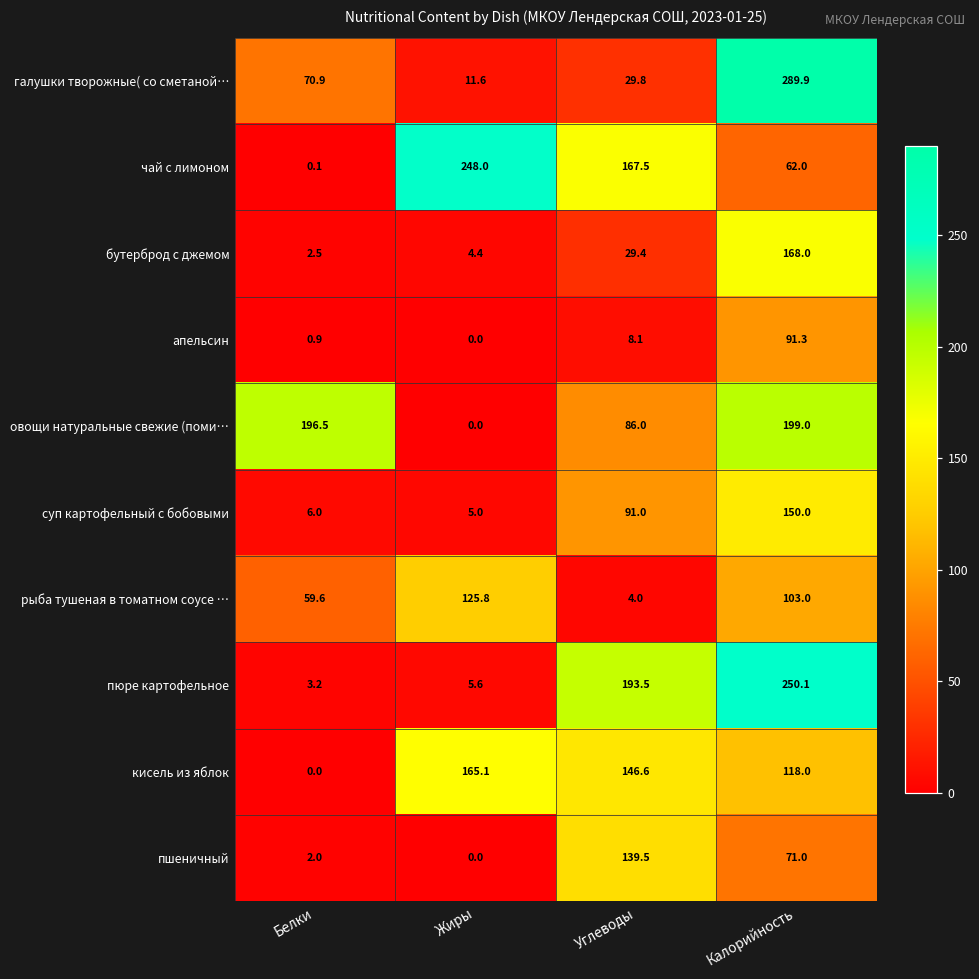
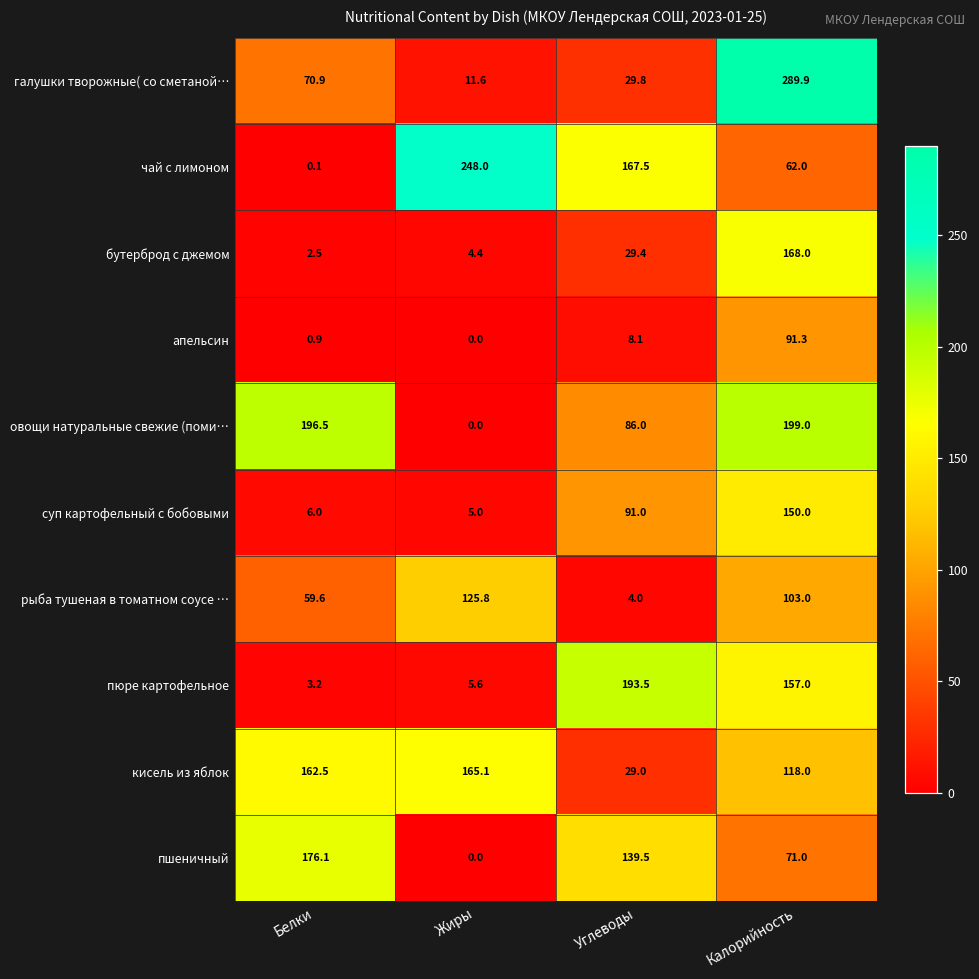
  {
    "галушки творожные( со сметаной…": {
      "Белки": 70.9,
      "Жиры": 11.6,
      "Углеводы": 29.8,
      "Калорийность": 289.9
    },
    "чай с лимоном": {
      "Белки": 0.1,
      "Жиры": 248.0,
      "Углеводы": 167.5,
      "Калорийность": 62.0
    },
    "бутерброд с джемом": {
      "Белки": 2.5,
      "Жиры": 4.4,
      "Углеводы": 29.4,
      "Калорийность": 168.0
    },
    "апельсин": {
      "Белки": 0.9,
      "Жиры": 0.0,
      "Углеводы": 8.1,
      "Калорийность": 91.3
    },
    "овощи натуральные свежие (поми…": {
      "Белки": 196.5,
      "Жиры": 0.0,
      "Углеводы": 86.0,
      "Калорийность": 199.0
    },
    "суп картофельный с бобовыми": {
      "Белки": 6.0,
      "Жиры": 5.0,
      "Углеводы": 91.0,
      "Калорийность": 150.0
    },
    "рыба тушеная в томатном соусе …": {
      "Белки": 59.6,
      "Жиры": 125.8,
      "Углеводы": 4.0,
      "Калорийность": 103.0
    },
    "пюре картофельное": {
      "Белки": 3.2,
      "Жиры": 5.6,
      "Углеводы": 193.5,
-     "Калорийность": 250.1
+     "Калорийность": 157.0
    },
    "кисель из яблок": {
-     "Белки": 0.0,
+     "Белки": 162.5,
      "Жиры": 165.1,
-     "Углеводы": 146.6,
+     "Углеводы": 29.0,
      "Калорийность": 118.0
    },
    "пшеничный": {
-     "Белки": 2.0,
+     "Белки": 176.1,
      "Жиры": 0.0,
      "Углеводы": 139.5,
      "Калорийность": 71.0
    }
  }
